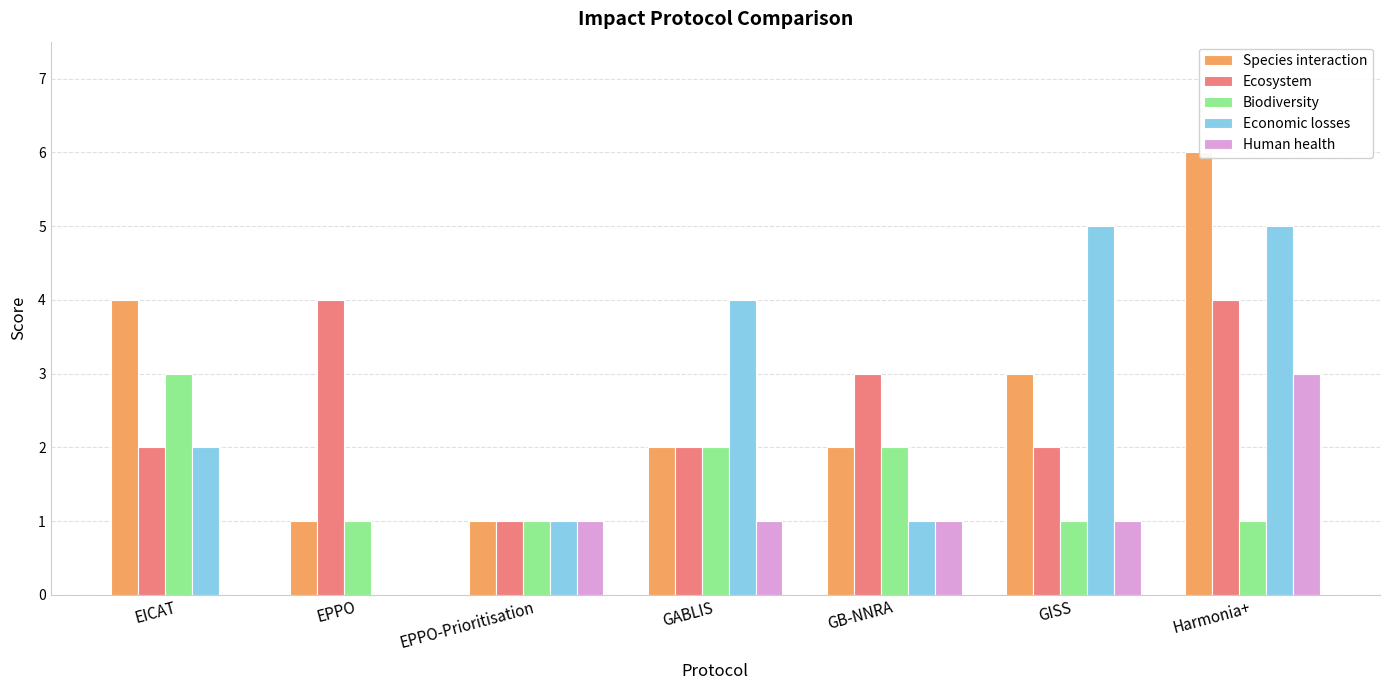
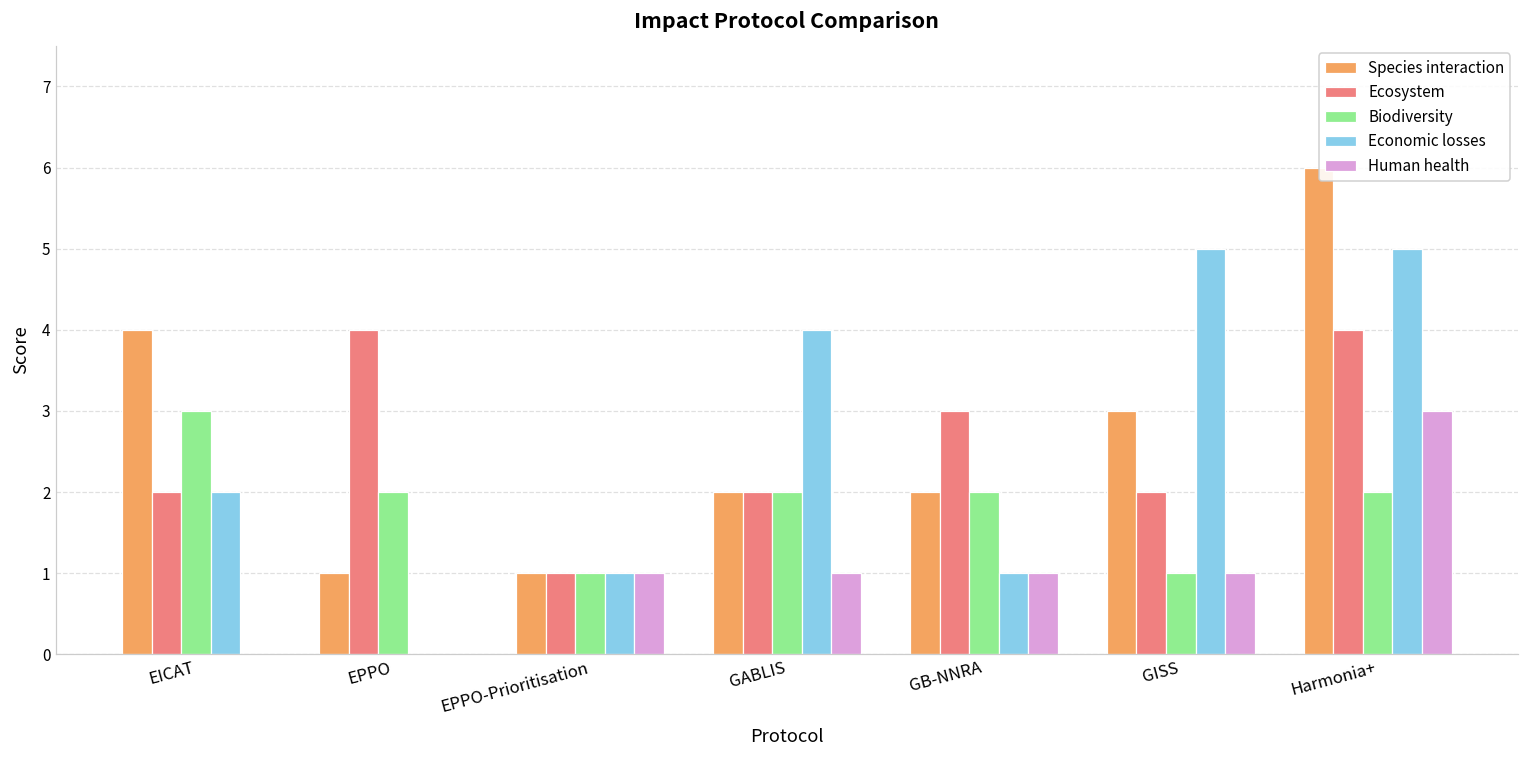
  {
    "Biodiversity": {
      "EICAT": 3,
-     "EPPO": 1,
+     "EPPO": 2,
      "EPPO-Prioritisation": 1,
      "GABLIS": 2,
      "GB-NNRA": 2,
      "GISS": 1,
-     "Harmonia+": 1
+     "Harmonia+": 2
    },
    "Economic losses": {
      "EICAT": 2,
      "EPPO": 0,
      "EPPO-Prioritisation": 1,
      "GABLIS": 4,
      "GB-NNRA": 1,
      "GISS": 5,
      "Harmonia+": 5
    },
    "Human health": {
      "EICAT": 0,
      "EPPO": 0,
      "EPPO-Prioritisation": 1,
      "GABLIS": 1,
      "GB-NNRA": 1,
      "GISS": 1,
      "Harmonia+": 3
    }
  }
